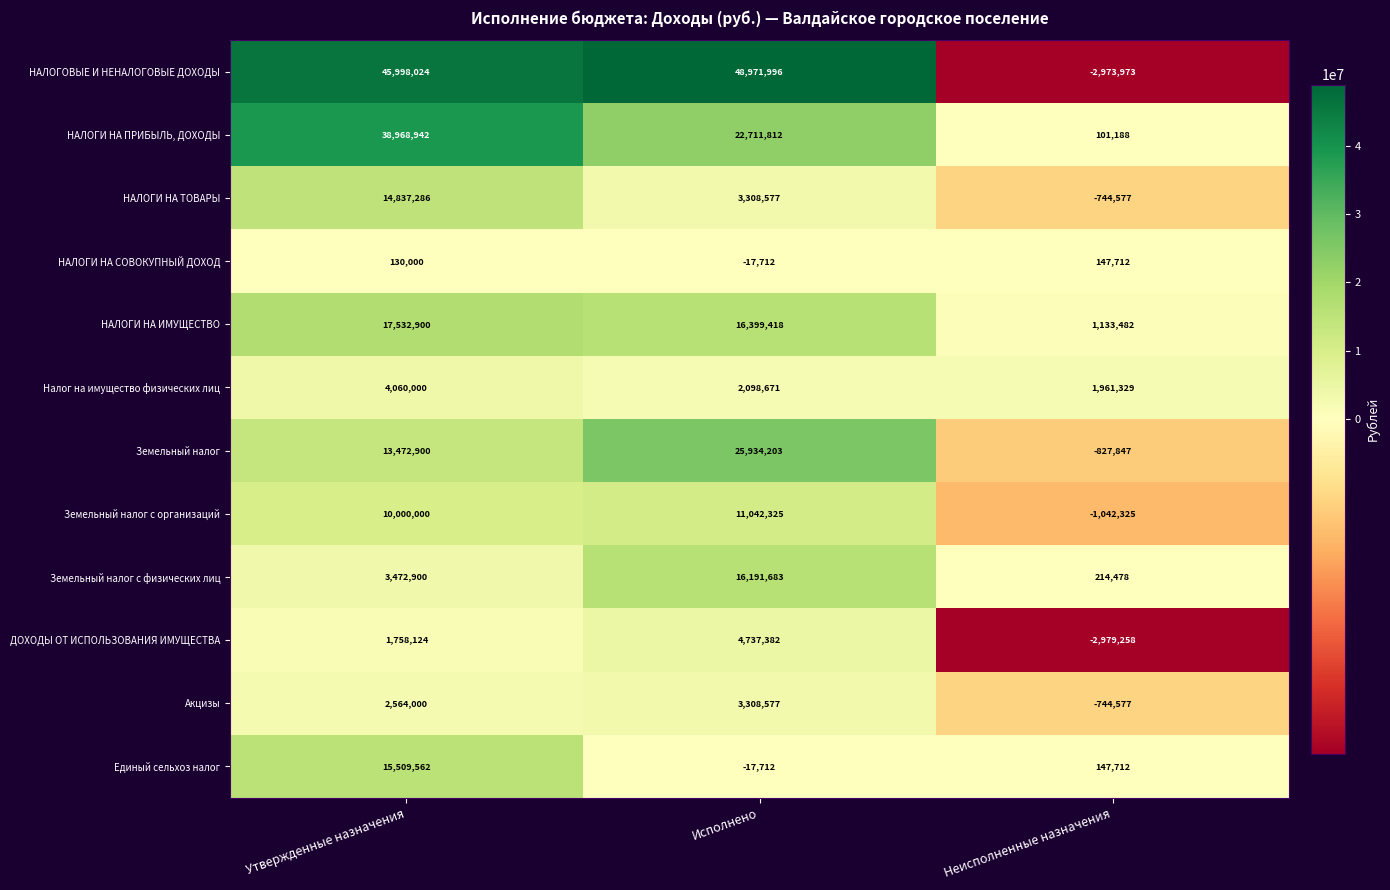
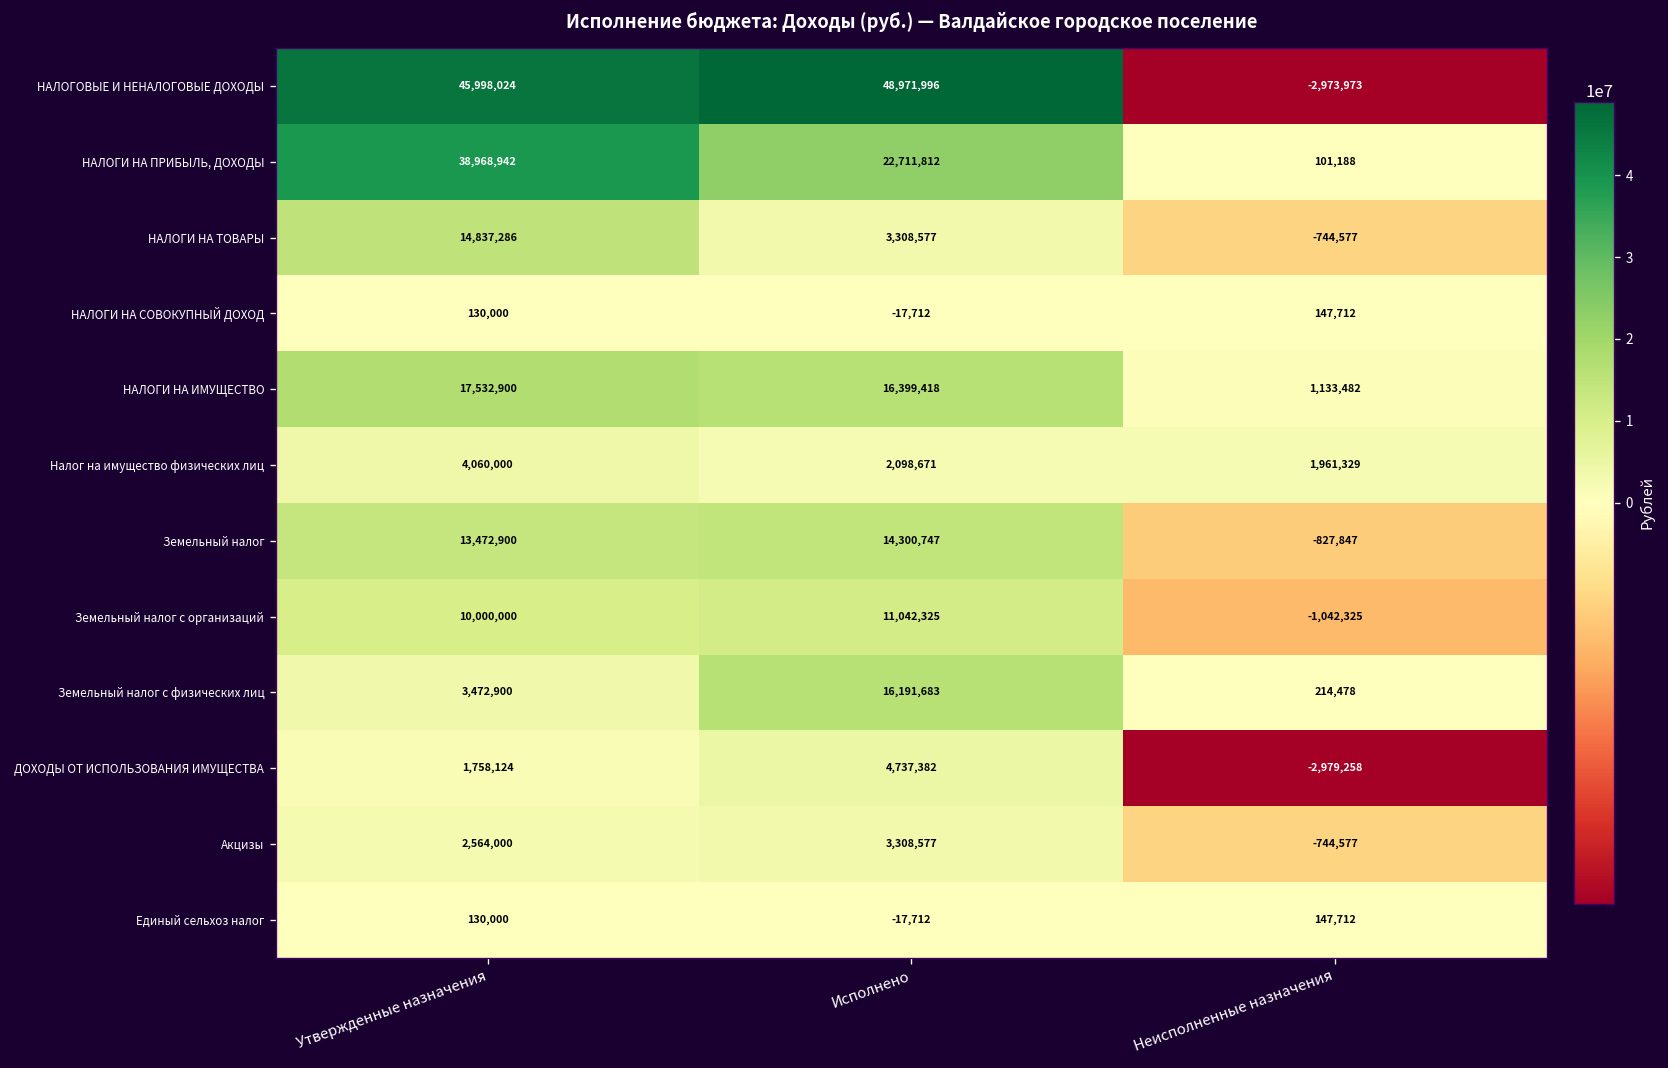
  {
    "НАЛОГОВЫЕ И НЕНАЛОГОВЫЕ ДОХОДЫ": {
      "Утвержденные назначения": "45,998,024",
      "Исполнено": "48,971,996",
      "Неисполненные назначения": "-2,973,973"
    },
    "НАЛОГИ НА ПРИБЫЛЬ, ДОХОДЫ": {
      "Утвержденные назначения": "38,968,942",
      "Исполнено": "22,711,812",
      "Неисполненные назначения": "101,188"
    },
    "НАЛОГИ НА ТОВАРЫ": {
      "Утвержденные назначения": "14,837,286",
      "Исполнено": "3,308,577",
      "Неисполненные назначения": "-744,577"
    },
    "НАЛОГИ НА СОВОКУПНЫЙ ДОХОД": {
      "Утвержденные назначения": "130,000",
      "Исполнено": "-17,712",
      "Неисполненные назначения": "147,712"
    },
    "НАЛОГИ НА ИМУЩЕСТВО": {
      "Утвержденные назначения": "17,532,900",
      "Исполнено": "16,399,418",
      "Неисполненные назначения": "1,133,482"
    },
    "Налог на имущество физических лиц": {
      "Утвержденные назначения": "4,060,000",
      "Исполнено": "2,098,671",
      "Неисполненные назначения": "1,961,329"
    },
    "Земельный налог": {
      "Утвержденные назначения": "13,472,900",
-     "Исполнено": "25,934,203",
+     "Исполнено": "14,300,747",
      "Неисполненные назначения": "-827,847"
    },
    "Земельный налог с организаций": {
      "Утвержденные назначения": "10,000,000",
      "Исполнено": "11,042,325",
      "Неисполненные назначения": "-1,042,325"
    },
    "Земельный налог с физических лиц": {
      "Утвержденные назначения": "3,472,900",
      "Исполнено": "16,191,683",
      "Неисполненные назначения": "214,478"
    },
    "ДОХОДЫ ОТ ИСПОЛЬЗОВАНИЯ ИМУЩЕСТВА": {
      "Утвержденные назначения": "1,758,124",
      "Исполнено": "4,737,382",
      "Неисполненные назначения": "-2,979,258"
    },
    "Акцизы": {
      "Утвержденные назначения": "2,564,000",
      "Исполнено": "3,308,577",
      "Неисполненные назначения": "-744,577"
    },
    "Единый сельхоз налог": {
-     "Утвержденные назначения": "15,509,562",
+     "Утвержденные назначения": "130,000",
      "Исполнено": "-17,712",
      "Неисполненные назначения": "147,712"
    }
  }
